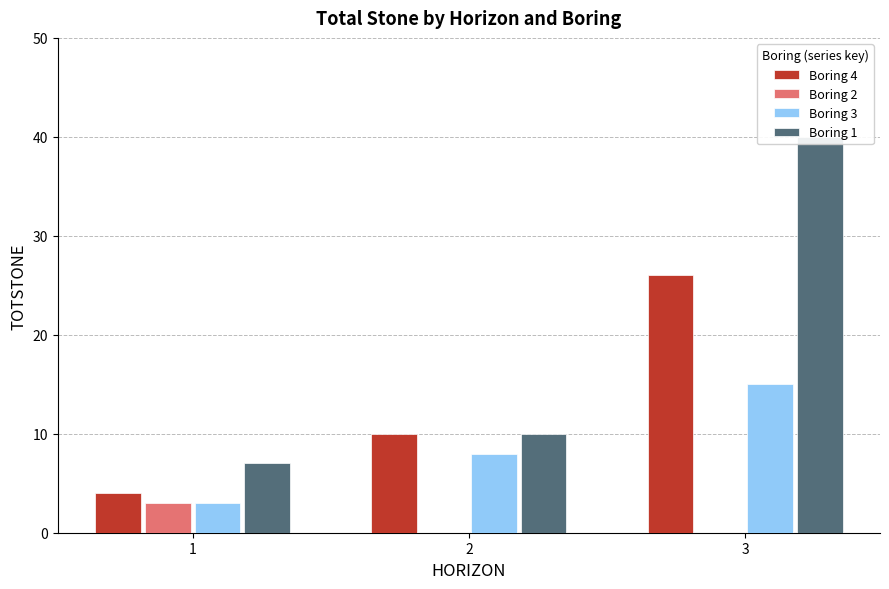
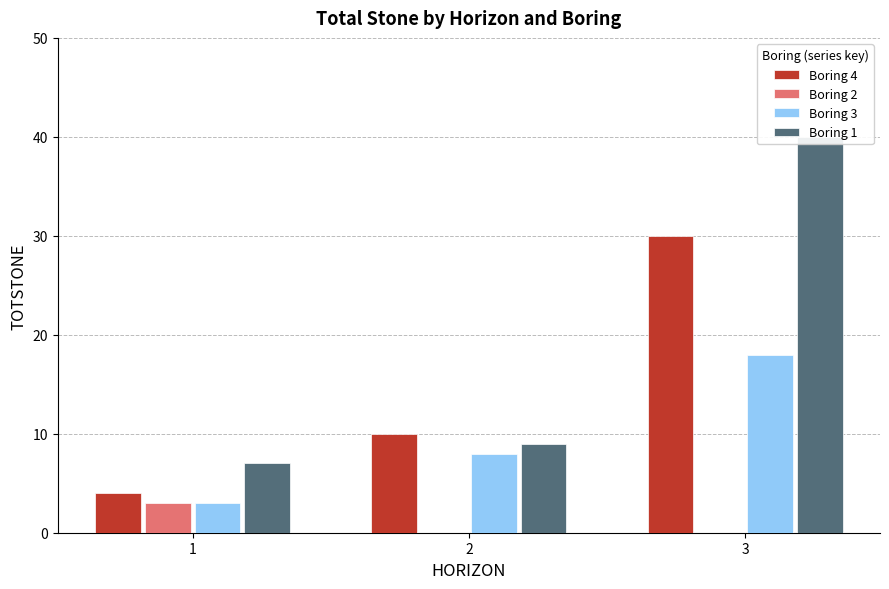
  {
    "Boring 4": {
      "1": 4,
      "2": 10,
-     "3": 26
+     "3": 30
    },
    "Boring 2": {
      "1": 3,
      "2": 0,
      "3": 0
    },
    "Boring 3": {
      "1": 3,
      "2": 8,
-     "3": 15
+     "3": 18
    },
    "Boring 1": {
      "1": 7,
-     "2": 10
+     "2": 9
    }
  }
